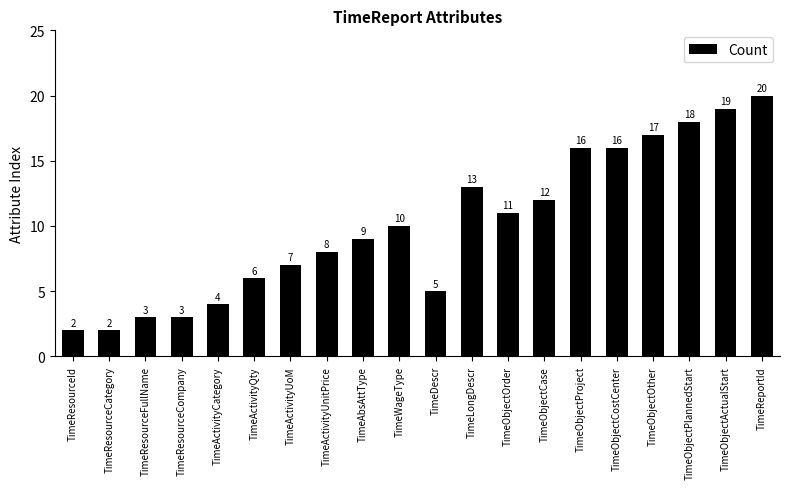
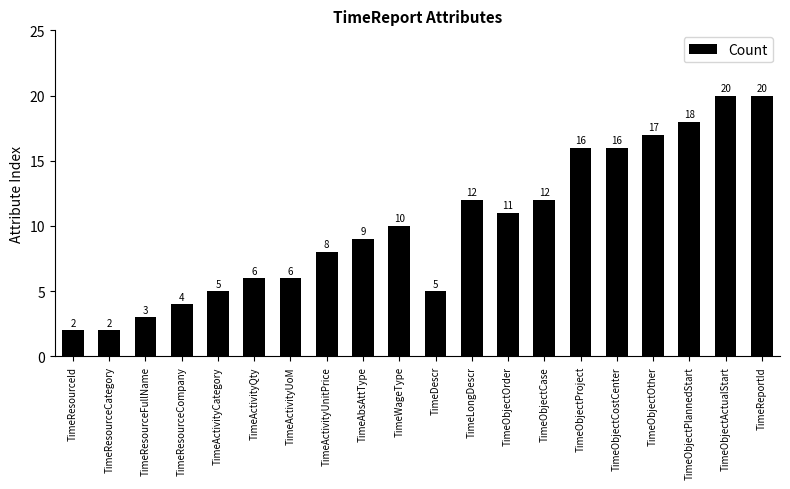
  {
    "TimeResourceId": 2,
    "TimeResourceCategory": 2,
    "TimeResourceFullName": 3,
-   "TimeResourceCompany": 3,
-   "TimeActivityCategory": 4,
+   "TimeResourceCompany": 4,
+   "TimeActivityCategory": 5,
    "TimeActivityQty": 6,
-   "TimeActivityUoM": 7,
+   "TimeActivityUoM": 6,
    "TimeActivityUnitPrice": 8,
    "TimeAbsAttType": 9,
    "TimeWageType": 10,
    "TimeDescr": 5,
-   "TimeLongDescr": 13,
+   "TimeLongDescr": 12,
    "TimeObjectOrder": 11,
    "TimeObjectCase": 12,
    "TimeObjectProject": 16,
    "TimeObjectCostCenter": 16,
    "TimeObjectOther": 17,
    "TimeObjectPlannedStart": 18,
-   "TimeObjectActualStart": 19,
+   "TimeObjectActualStart": 20,
    "TimeReportId": 20
  }
